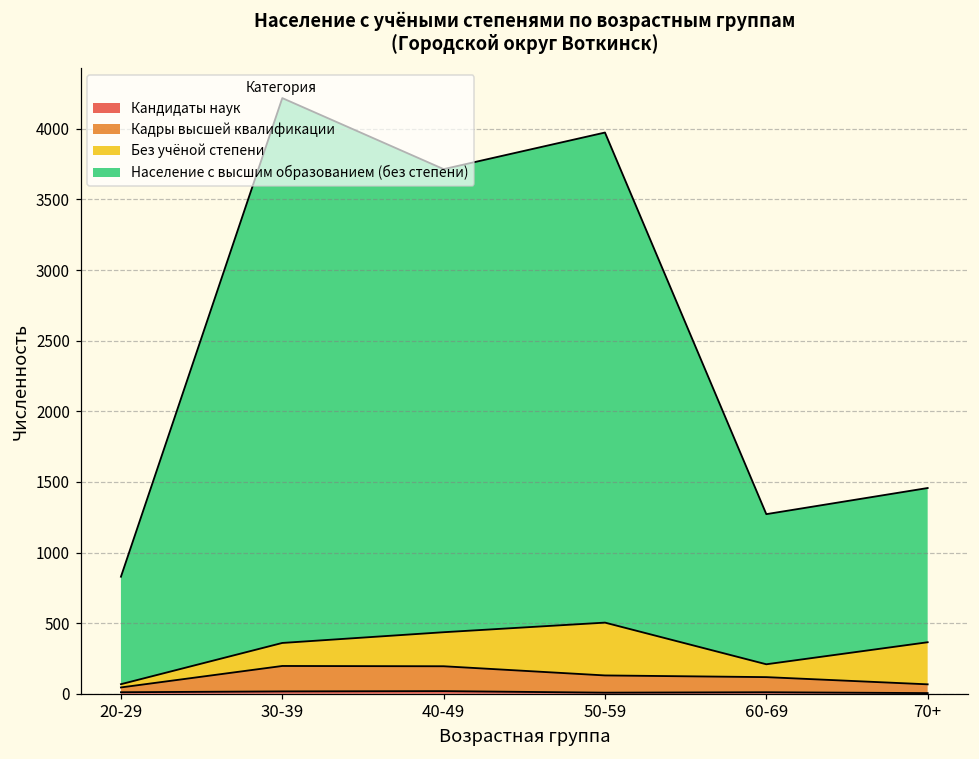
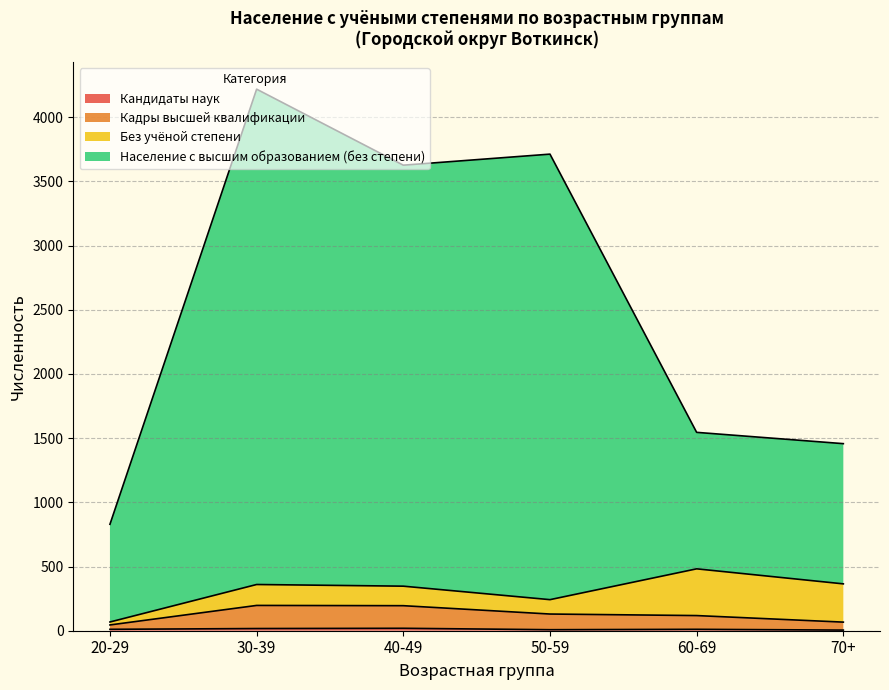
  {
    "Без учёной степени": {
      "20-29": 20,
      "30-39": 160,
-     "40-49": 240,
-     "50-59": 370,
-     "60-69": 90,
+     "40-49": 150,
+     "50-59": 110,
+     "60-69": 360,
      "70+": 300
    },
    "Население с высшим образованием (без степени)": {
      "20-29": 760,
      "50-59": 3470,
      "60-69": 1060,
      "70+": 1090
    }
  }
